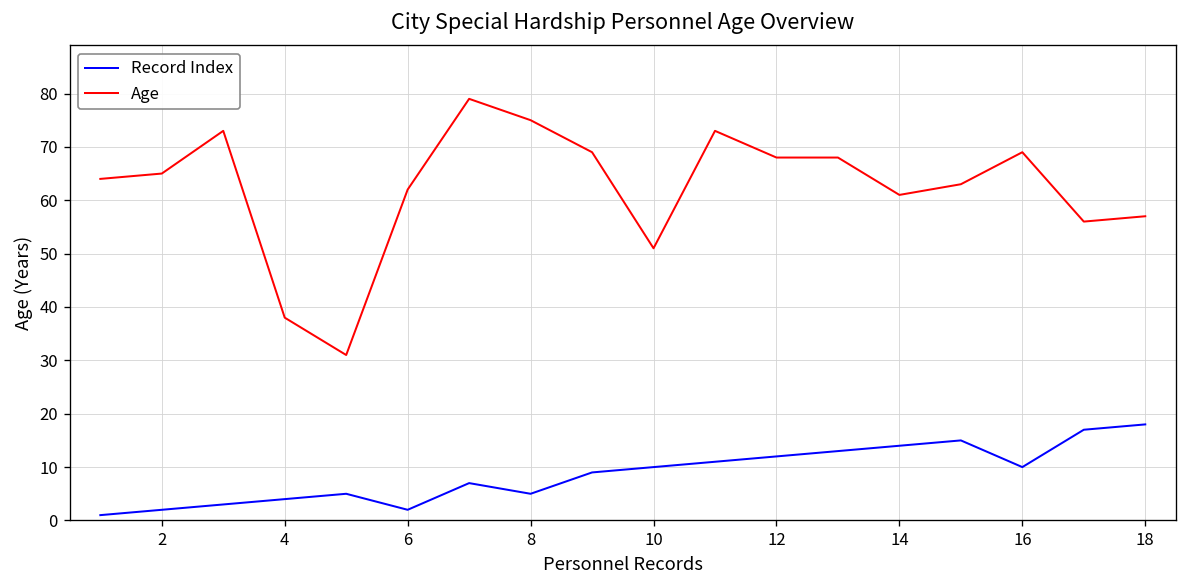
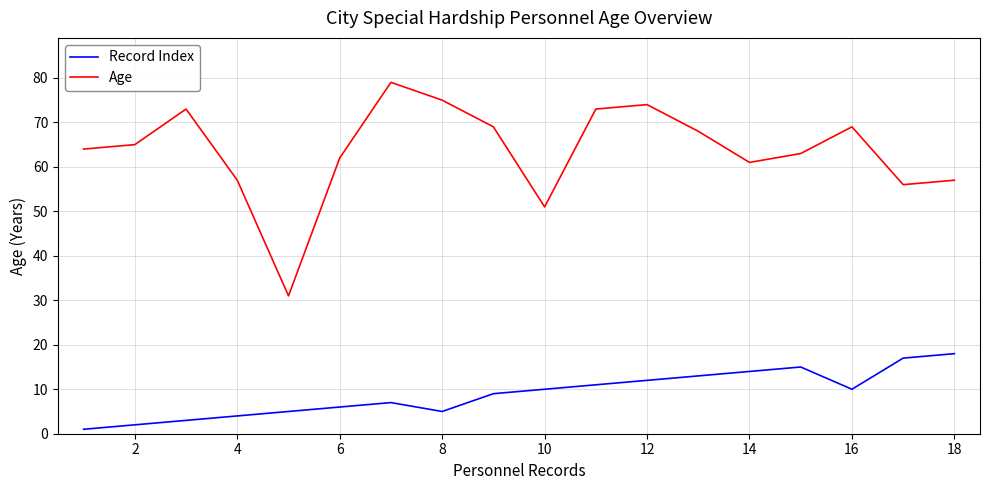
  {
    "Record Index": {
      "2": 2,
      "4": 4,
-     "6": 2,
+     "6": 6,
      "8": 5,
      "10": 10,
      "12": 12,
      "14": 14,
      "16": 10,
      "18": 18
    },
    "Age": {
      "2": 65,
-     "4": 38,
+     "4": 57,
      "6": 62,
      "8": 75,
      "10": 51,
-     "12": 68,
+     "12": 74,
      "14": 61,
      "16": 69,
      "18": 57
    }
  }
